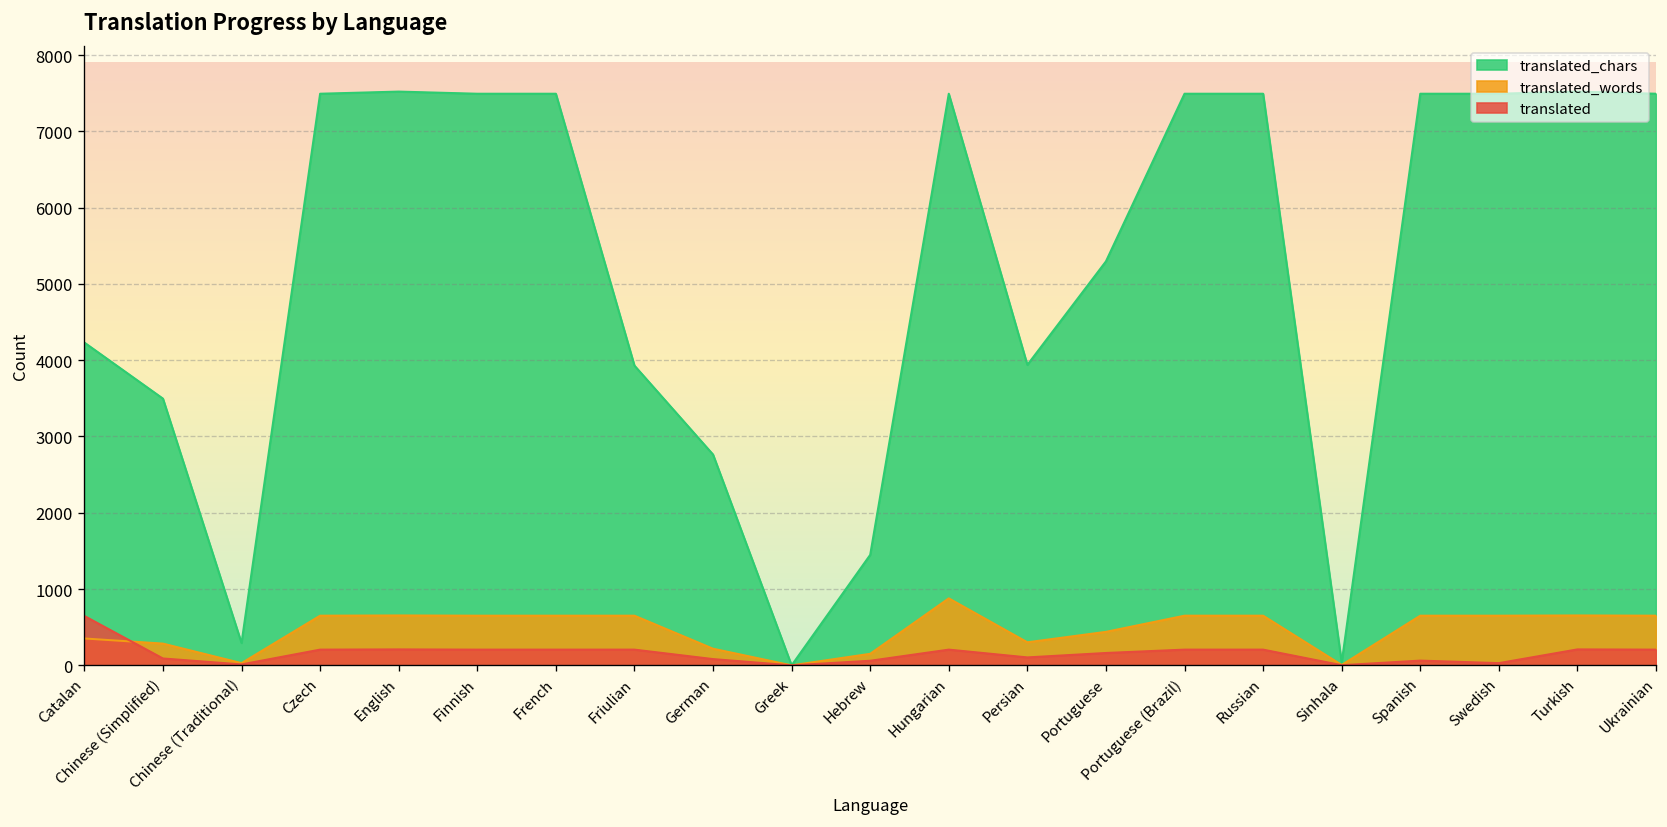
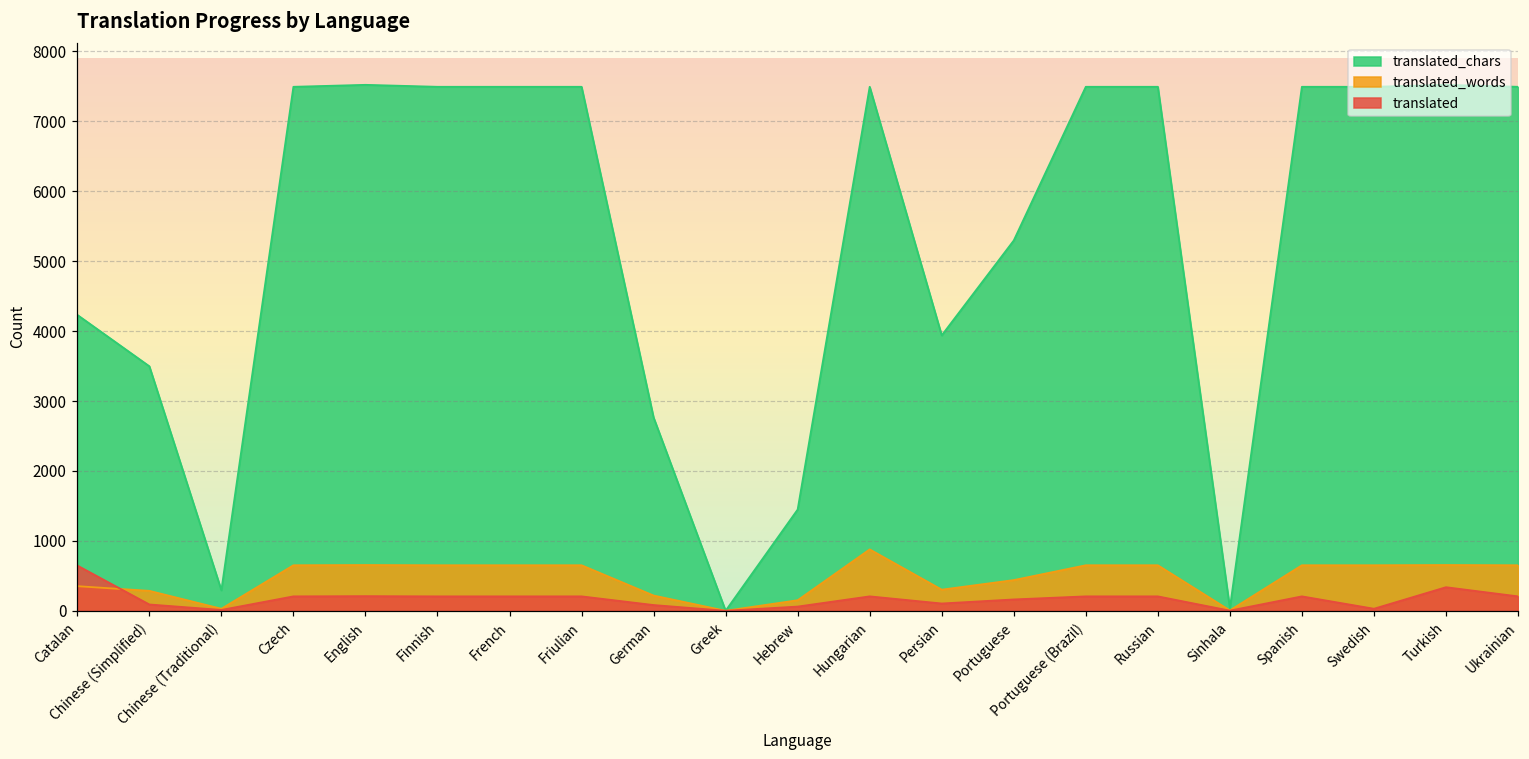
  {
    "translated_chars": {
      "Catalan": 4200,
      "Chinese (Simplified)": 3500,
      "Chinese (Traditional)": 300,
      "Czech": 7500,
      "English": 7500,
      "Finnish": 7500,
      "French": 7500,
-     "Friulian": 3900,
+     "Friulian": 7500,
      "German": 2800,
      "Hebrew": 1400,
      "Hungarian": 7500,
      "Persian": 3900,
      "Portuguese": 5300,
      "Portuguese (Brazil)": 7500,
      "Russian": 7500,
      "Spanish": 7500,
      "Ukrainian": 7500
    },
    "translated_words": {
      "Catalan": 400,
      "Chinese (Simplified)": 300,
      "Czech": 700,
      "English": 700,
      "Finnish": 700,
      "French": 700,
      "Friulian": 700,
      "German": 200,
      "Hebrew": 200,
      "Hungarian": 900,
      "Persian": 300,
      "Portuguese": 400,
      "Portuguese (Brazil)": 700,
      "Russian": 700,
      "Spanish": 700,
      "Swedish": 700,
      "Turkish": 700,
      "Ukrainian": 700
    },
    "translated": {
      "Catalan": 600,
      "Chinese (Simplified)": 100,
      "Czech": 200,
      "English": 200,
      "Finnish": 200,
      "French": 200,
      "Friulian": 200,
      "German": 100,
      "Hebrew": 100,
      "Hungarian": 200,
      "Persian": 100,
      "Portuguese": 200,
      "Portuguese (Brazil)": 200,
      "Russian": 200,
-     "Spanish": 100,
+     "Spanish": 200,
      "Swedish": 0,
-     "Turkish": 200,
+     "Turkish": 300,
      "Ukrainian": 200
    }
  }
